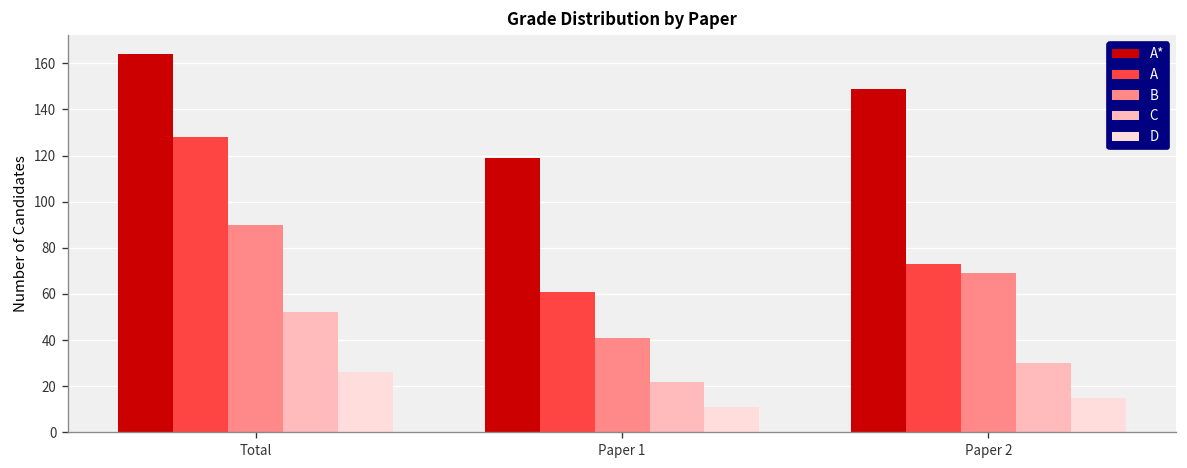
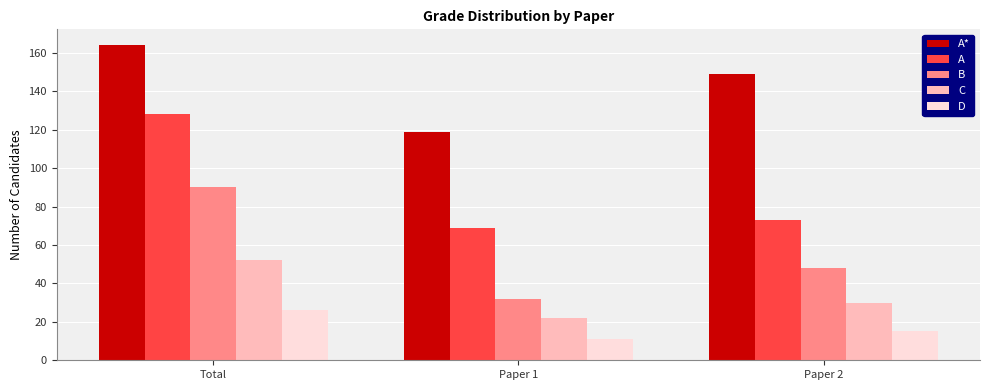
  {
    "A*": {
      "Total": 164,
      "Paper 1": 119,
      "Paper 2": 149
    },
    "A": {
      "Total": 128,
-     "Paper 1": 61,
+     "Paper 1": 69,
      "Paper 2": 73
    },
    "B": {
      "Total": 90,
-     "Paper 1": 41,
-     "Paper 2": 69
+     "Paper 1": 32,
+     "Paper 2": 48
    }
  }
